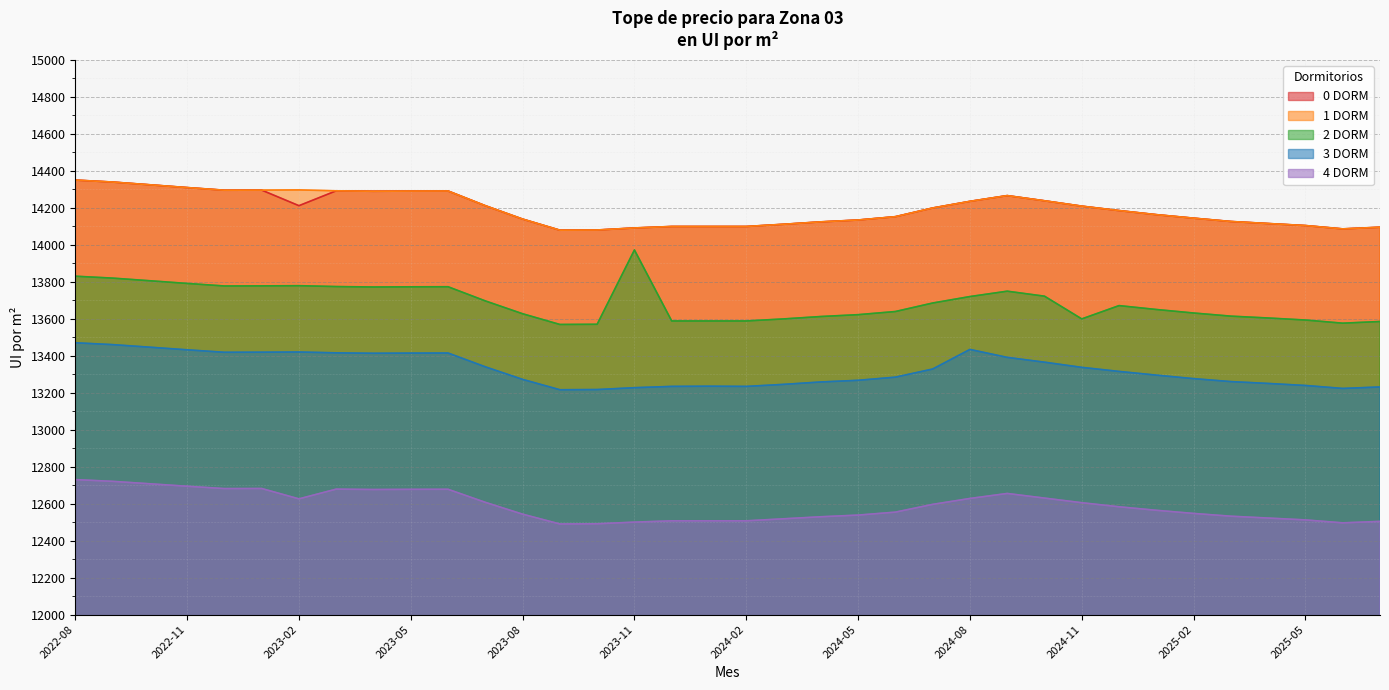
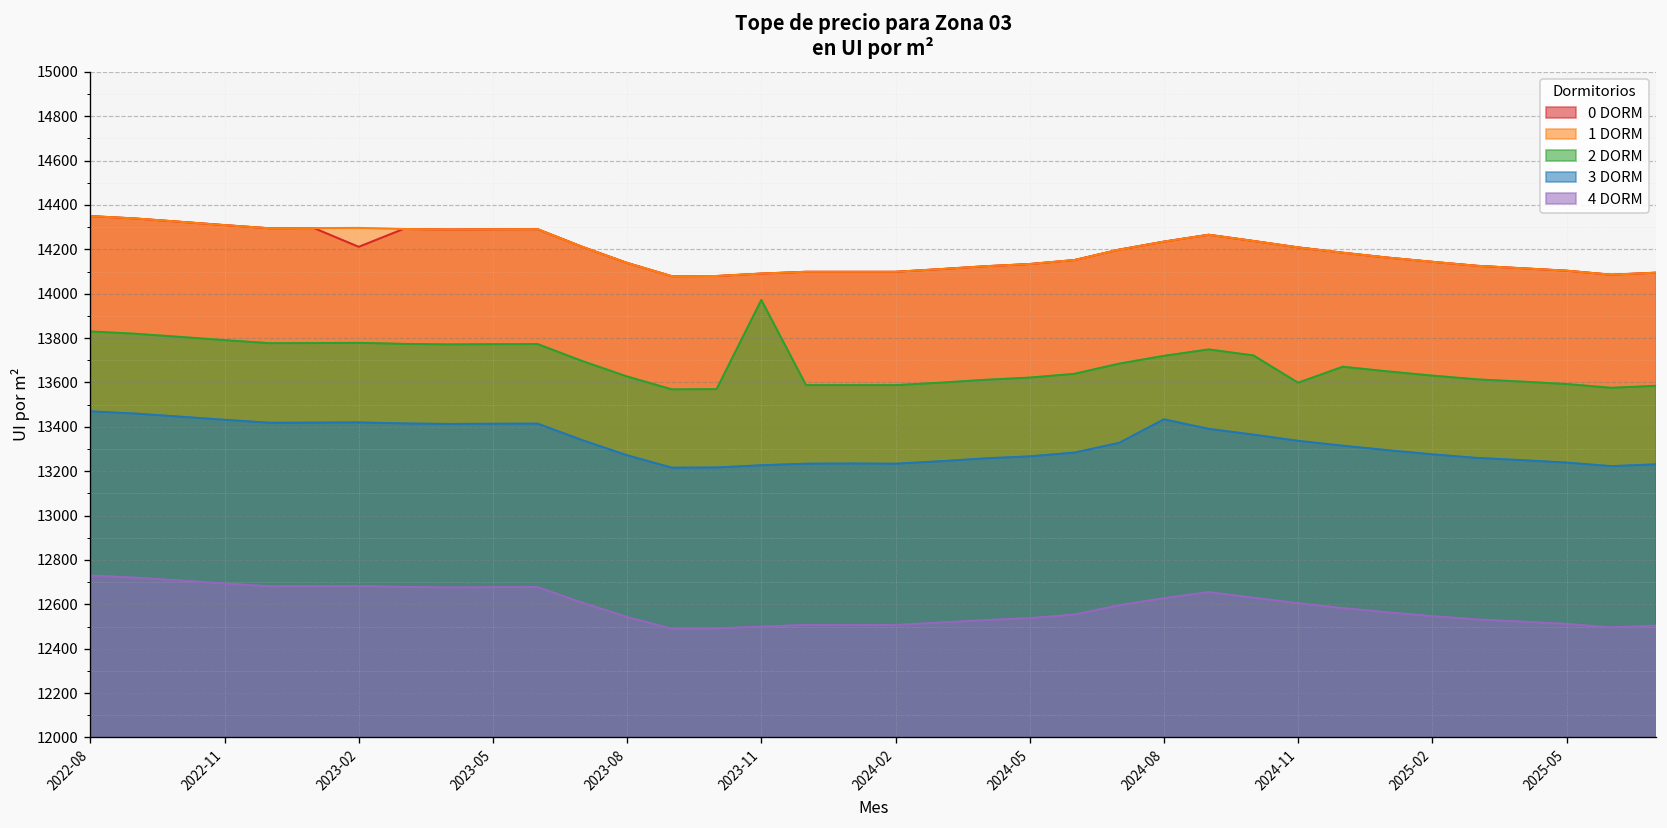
  {
    "0 DORM": {
      "2023-02": 14210
    },
    "1 DORM": {
      "2023-02": 14300
    },
    "2 DORM": {
      "2022-08": 13830,
      "2022-11": 13790,
      "2023-02": 13780,
      "2023-05": 13770,
      "2023-08": 13630,
      "2023-11": 13970,
      "2024-02": 13590,
      "2024-05": 13620,
      "2024-08": 13720,
      "2024-11": 13600,
      "2025-02": 13630,
      "2025-05": 13590
    },
    "3 DORM": {
      "2022-08": 13470,
      "2022-11": 13430,
      "2023-02": 13420,
      "2023-05": 13410,
      "2023-08": 13270,
      "2023-11": 13230,
      "2024-02": 13230,
      "2024-05": 13270,
      "2024-08": 13430,
      "2024-11": 13340,
      "2025-02": 13280,
      "2025-05": 13240
    },
    "4 DORM": {
      "2022-08": 12730,
      "2022-11": 12690,
-     "2023-02": 12630,
+     "2023-02": 12680,
      "2023-05": 12680,
      "2023-08": 12540,
      "2023-11": 12500,
      "2024-02": 12510,
      "2024-05": 12540,
      "2024-08": 12630,
      "2024-11": 12610,
      "2025-02": 12550,
      "2025-05": 12510
    }
  }
